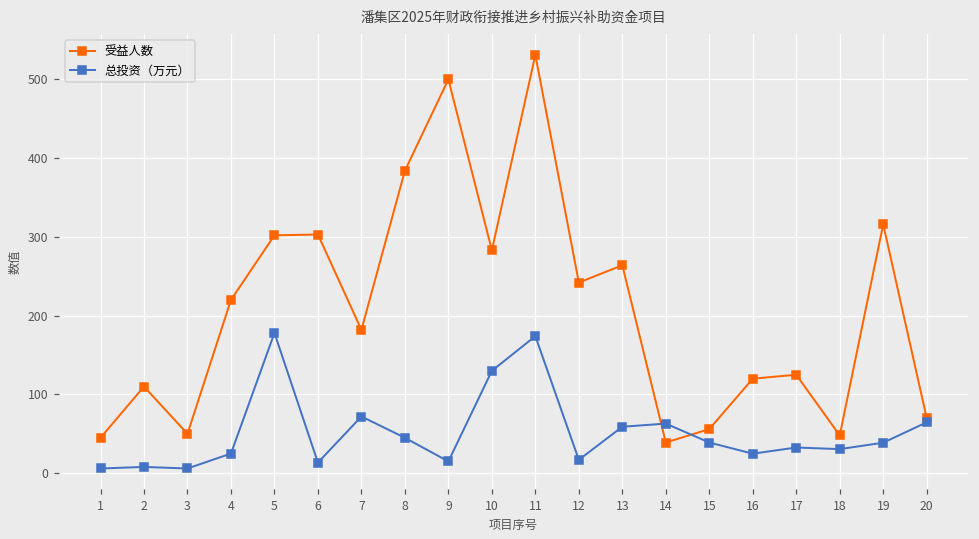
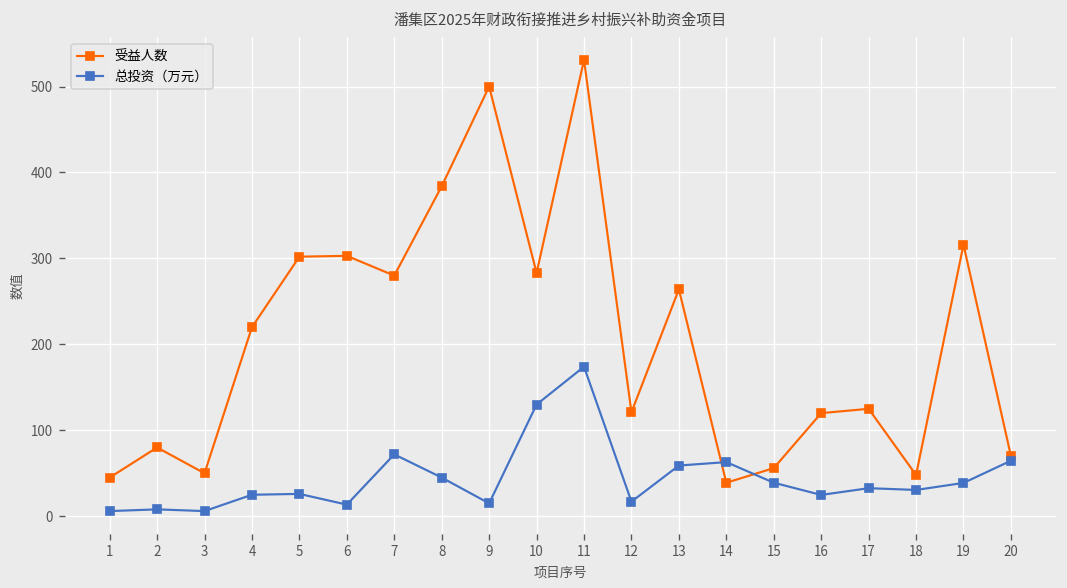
  {
    "受益人数": {
      "1": 50,
-     "2": 110,
+     "2": 80,
      "3": 50,
      "4": 220,
      "5": 300,
      "6": 300,
-     "7": 180,
+     "7": 280,
      "8": 380,
      "9": 500,
      "10": 280,
      "11": 530,
-     "12": 240,
+     "12": 120,
      "13": 260,
      "14": 40,
      "15": 60,
      "16": 120,
      "17": 130,
      "18": 50,
      "19": 320,
      "20": 70
    },
    "总投资（万元）": {
      "1": 10,
      "2": 10,
      "3": 10,
      "4": 30,
-     "5": 180,
+     "5": 30,
      "6": 10,
      "7": 70,
      "8": 50,
      "9": 20,
      "10": 130,
      "11": 170,
      "12": 20,
      "13": 60,
      "14": 60,
      "15": 40,
      "16": 20,
      "17": 30,
      "18": 30,
      "19": 40,
      "20": 60
    }
  }
